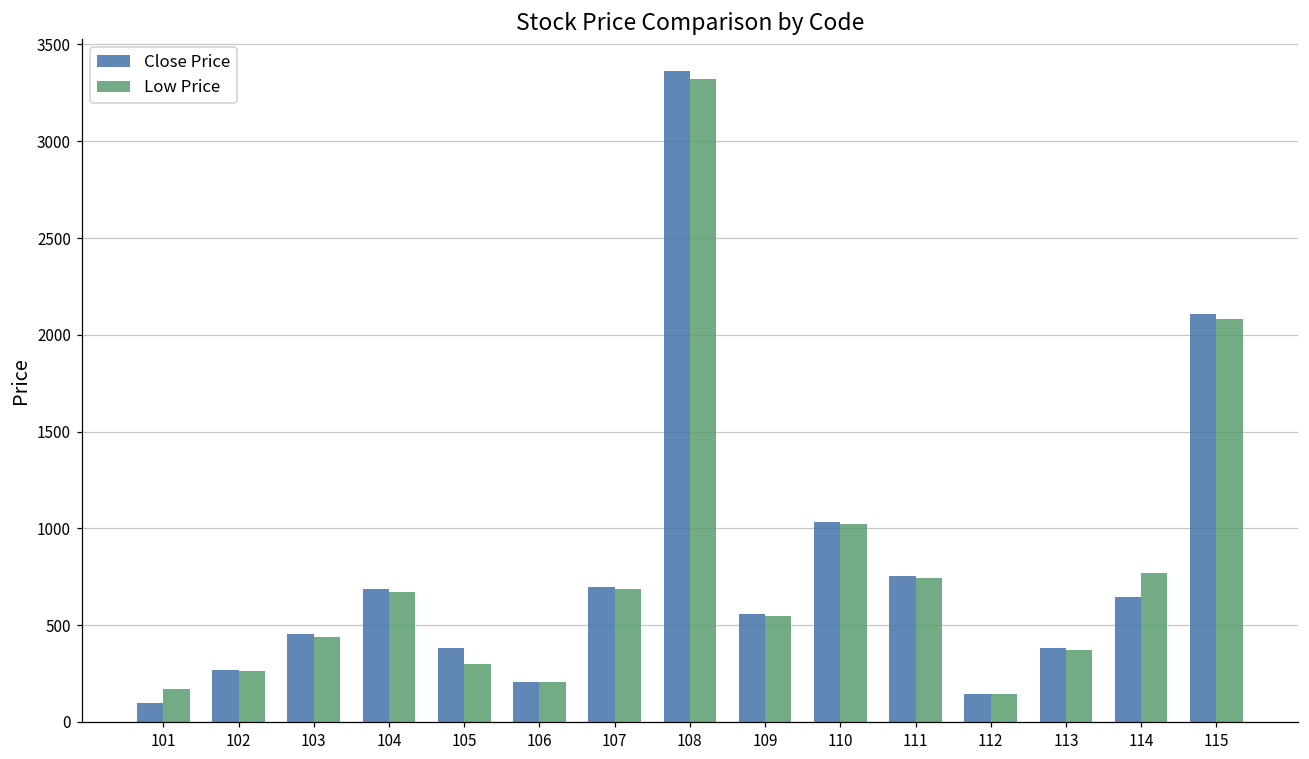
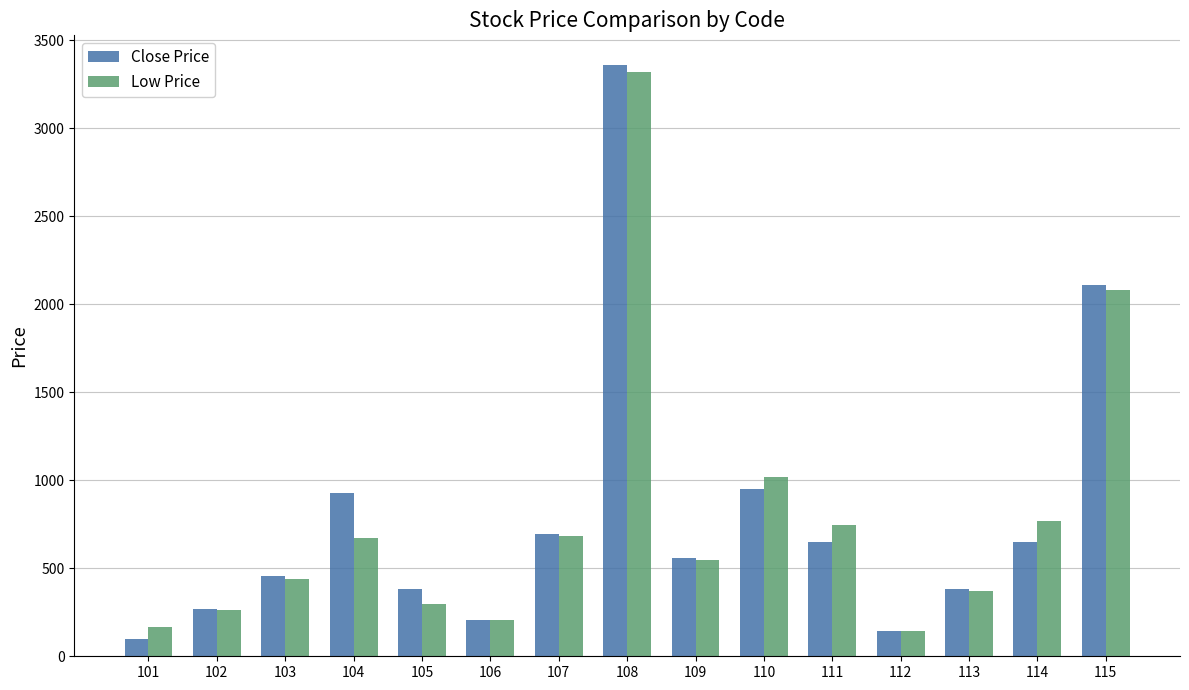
  {
    "Close Price": {
      "101": 100,
      "102": 270,
      "103": 460,
-     "104": 690,
+     "104": 930,
      "105": 380,
      "106": 210,
      "107": 700,
      "108": 3360,
      "109": 560,
-     "110": 1030,
-     "111": 760,
+     "110": 950,
+     "111": 650,
      "112": 150,
      "113": 380,
      "114": 650,
      "115": 2110
    },
    "Low Price": {
      "101": 170,
      "102": 260,
      "103": 440,
      "104": 670,
      "105": 300,
      "106": 210,
      "107": 690,
      "108": 3320,
      "109": 550,
      "110": 1020,
      "111": 750,
      "112": 140,
      "113": 370,
      "114": 770,
      "115": 2080
    }
  }
